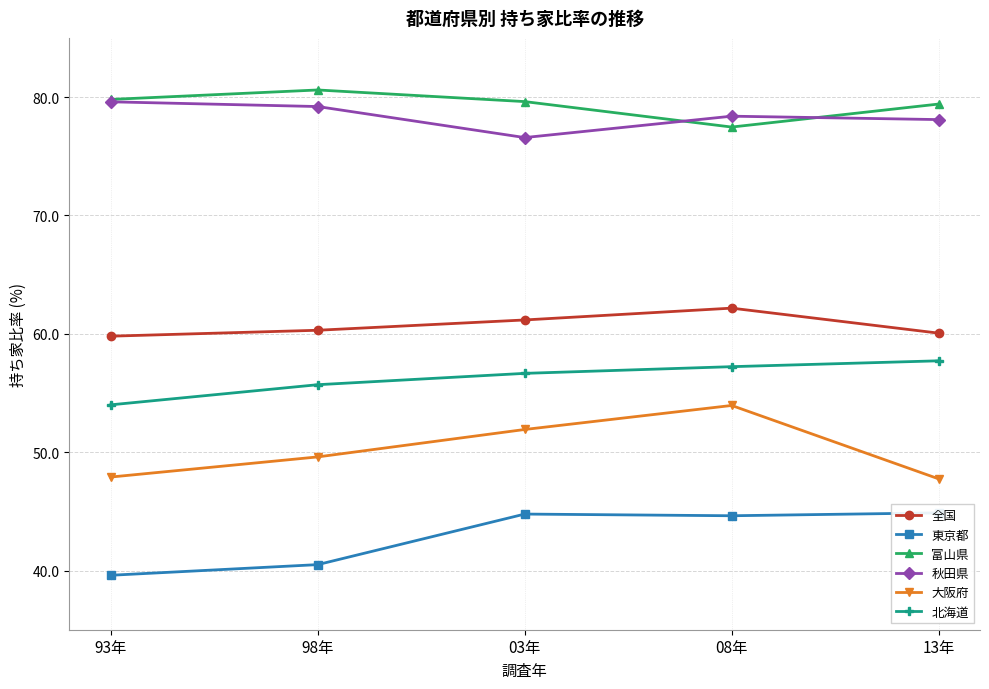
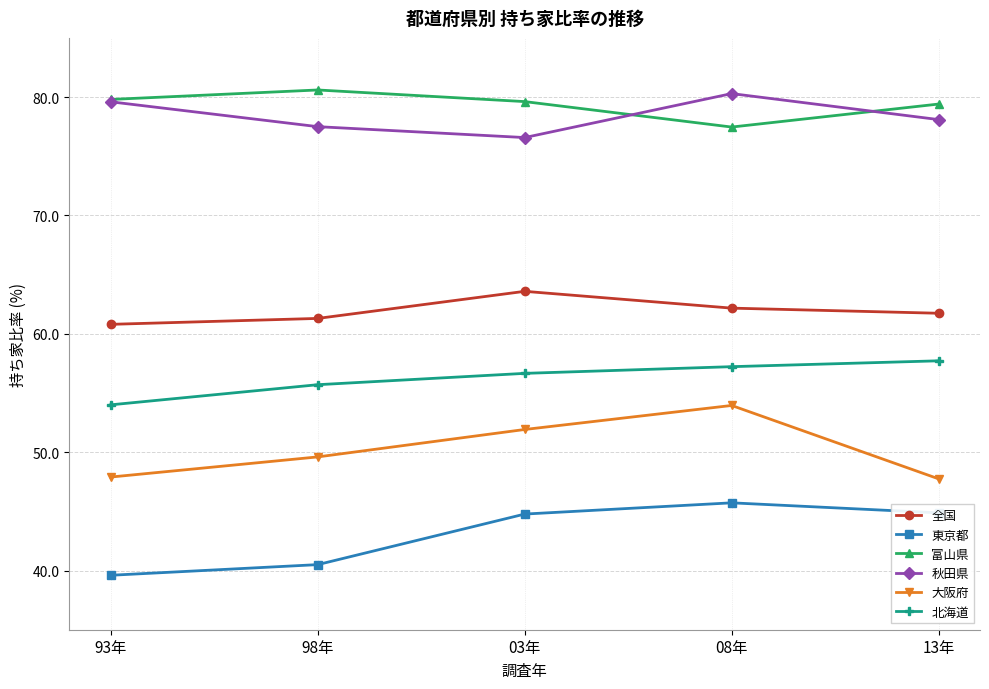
  {
    "全国": {
-     "93年": 59.8,
-     "98年": 60.3,
-     "03年": 61.2,
+     "93年": 60.8,
+     "98年": 61.3,
+     "03年": 63.6,
      "08年": 62.2,
-     "13年": 60.1
+     "13年": 61.7
    },
    "東京都": {
      "93年": 39.6,
      "98年": 40.5,
      "03年": 44.8,
-     "08年": 44.6
+     "08年": 45.7
    },
    "秋田県": {
-     "98年": 79.2,
+     "98年": 77.5,
      "03年": 76.6,
-     "08年": 78.4,
+     "08年": 80.3,
      "13年": 78.1
    },
    "大阪府": {
      "93年": 47.9,
      "98年": 49.6,
      "03年": 51.9,
      "08年": 53.9,
      "13年": 47.7
    }
  }
